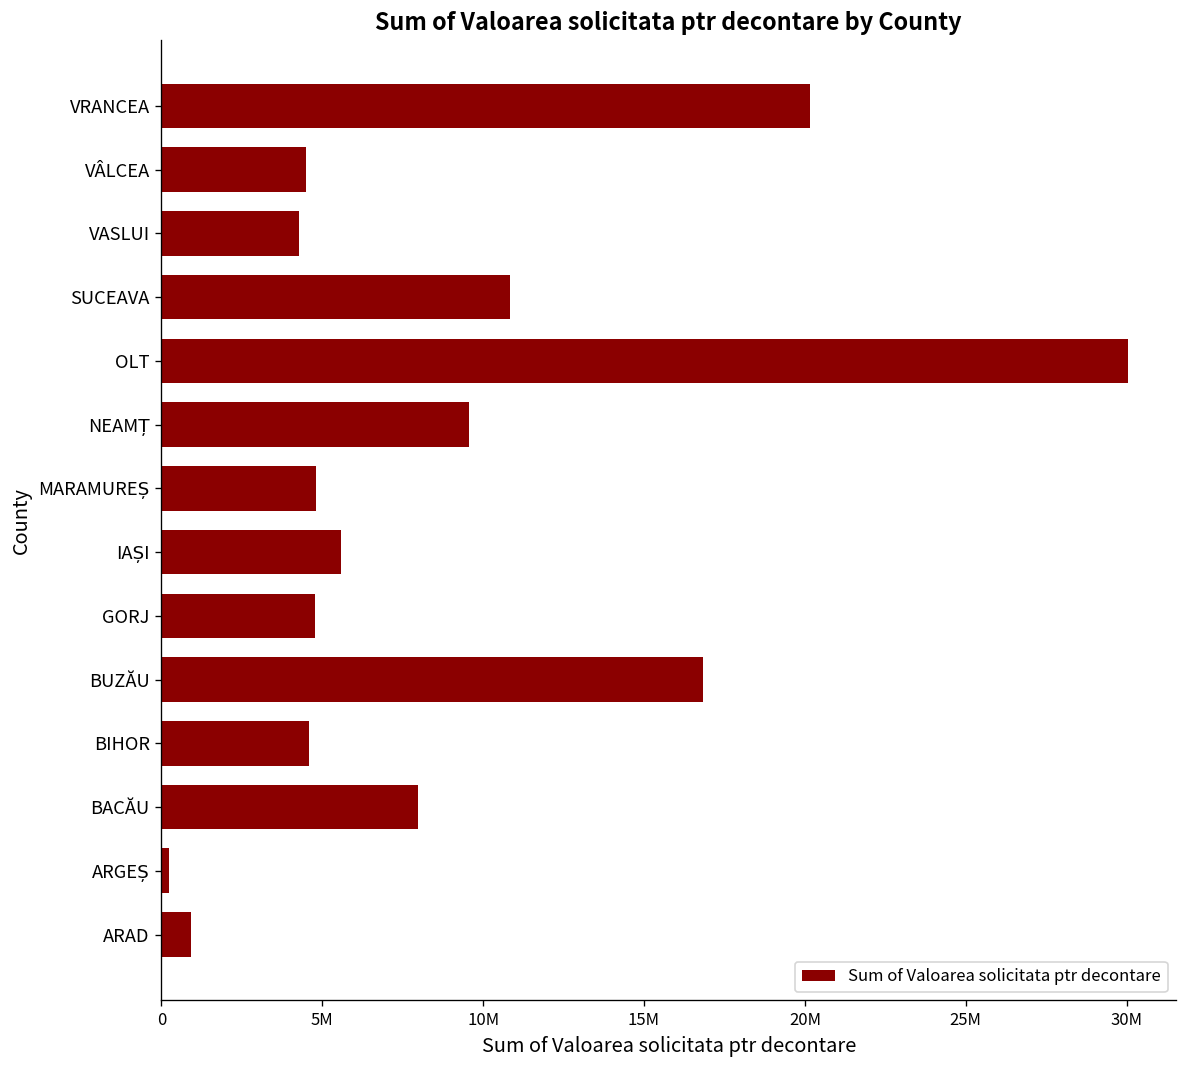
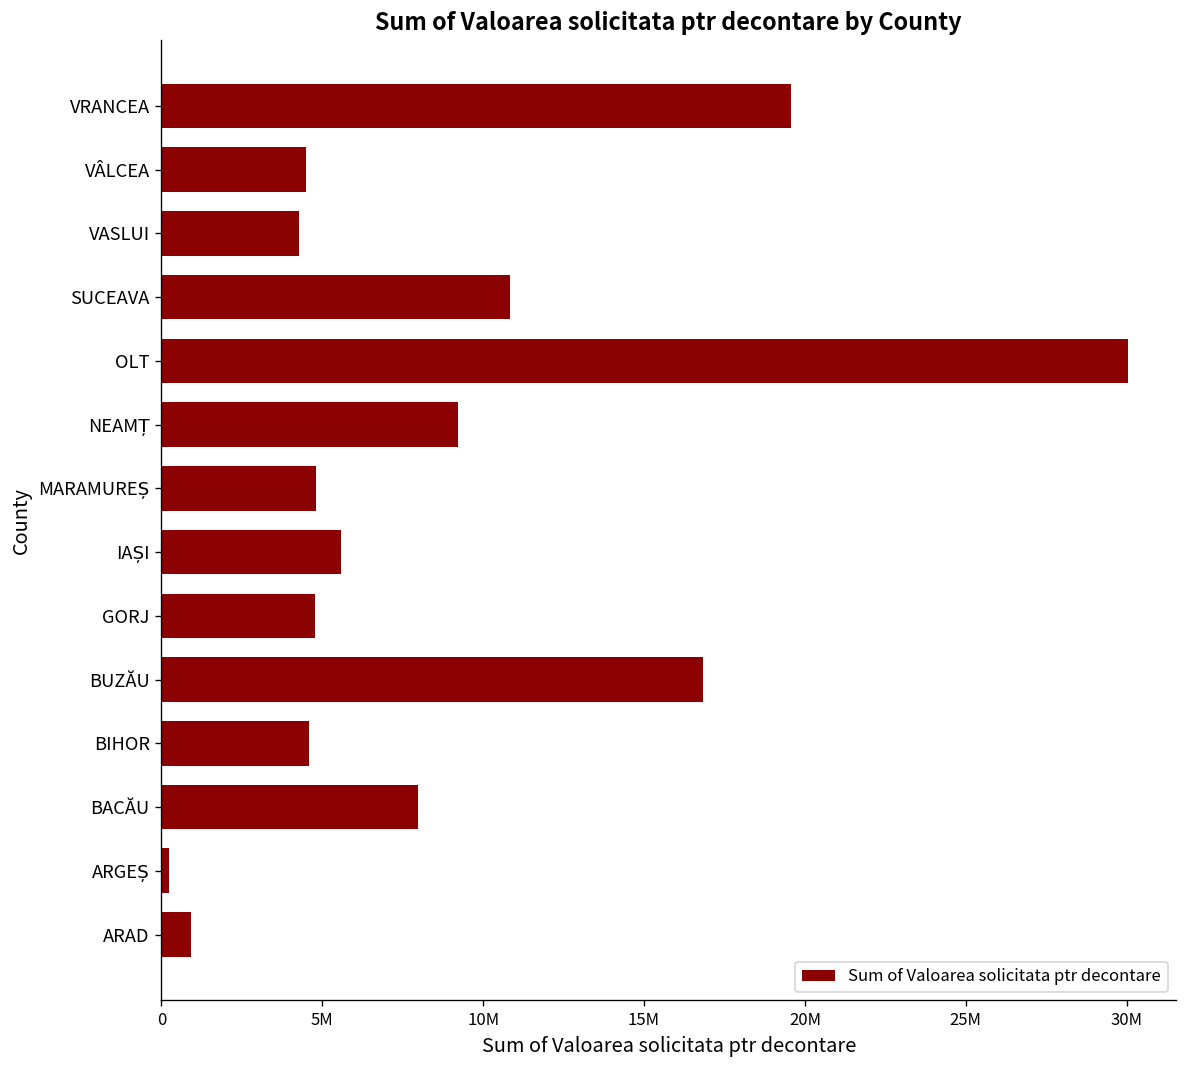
  {
-   "VRANCEA": 20100000,
+   "VRANCEA": 19600000,
    "VÂLCEA": 4500000,
    "VASLUI": 4300000,
    "SUCEAVA": 10800000,
    "OLT": 30000000,
-   "NEAMȚ": 9600000,
+   "NEAMȚ": 9200000,
    "MARAMUREȘ": 4800000,
    "IAȘI": 5600000,
    "GORJ": 4800000,
    "BUZĂU": 16800000,
    "BIHOR": 4600000,
    "BACĂU": 8000000,
    "ARGEȘ": 200000,
    "ARAD": 900000
  }
